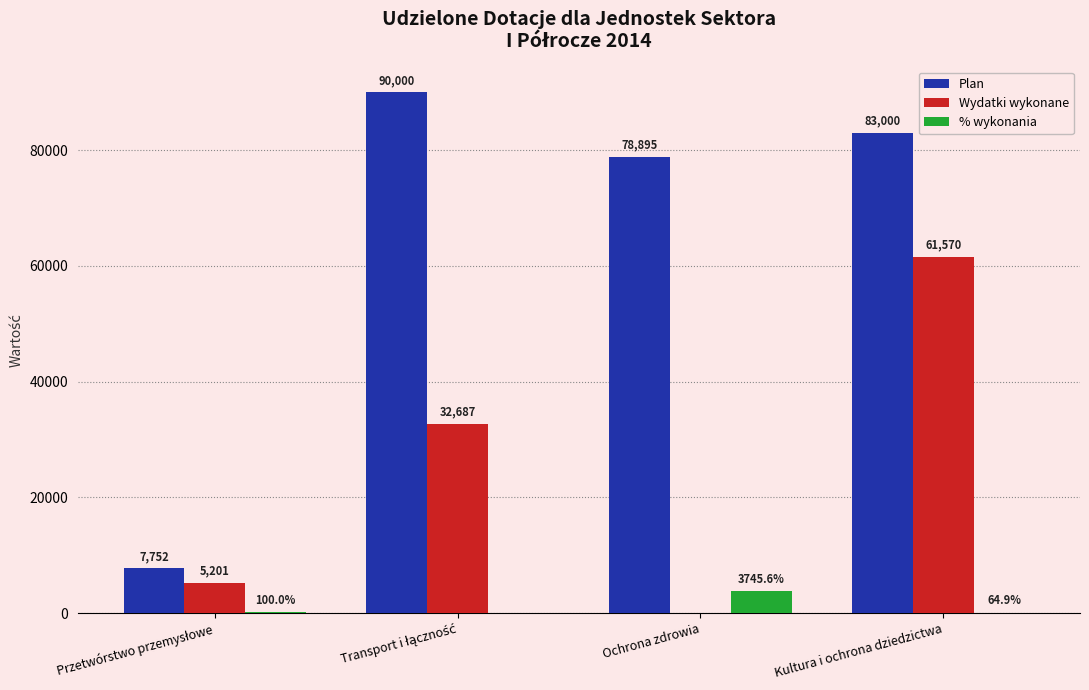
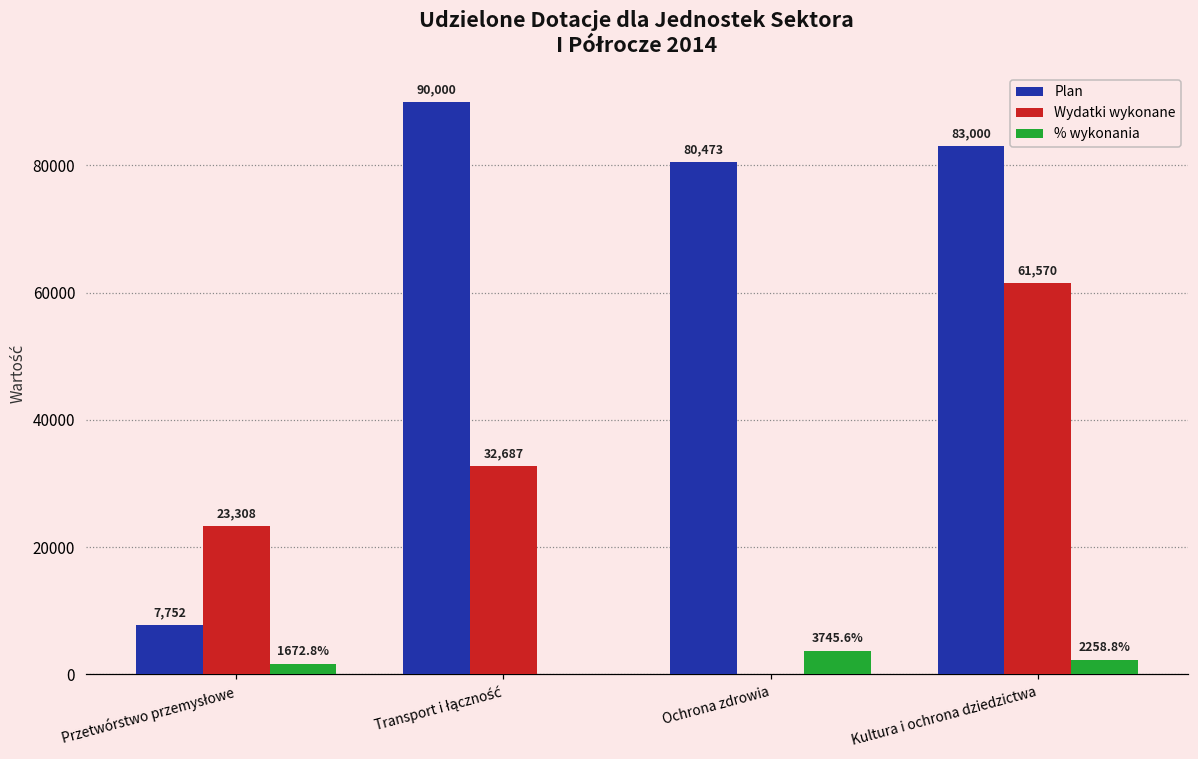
  {
    "Plan": {
      "Przetwórstwo przemysłowe": "7,752",
      "Transport i łączność": "90,000",
-     "Ochrona zdrowia": "78,895",
+     "Ochrona zdrowia": "80,473",
      "Kultura i ochrona dziedzictwa": "83,000"
    },
    "Wydatki wykonane": {
-     "Przetwórstwo przemysłowe": "5,201",
+     "Przetwórstwo przemysłowe": "23,308",
      "Transport i łączność": "32,687",
      "Kultura i ochrona dziedzictwa": "61,570"
    },
    "% wykonania": {
-     "Przetwórstwo przemysłowe": "100.0%",
+     "Przetwórstwo przemysłowe": "1672.8%",
      "Ochrona zdrowia": "3745.6%",
-     "Kultura i ochrona dziedzictwa": "64.9%"
+     "Kultura i ochrona dziedzictwa": "2258.8%"
    }
  }
